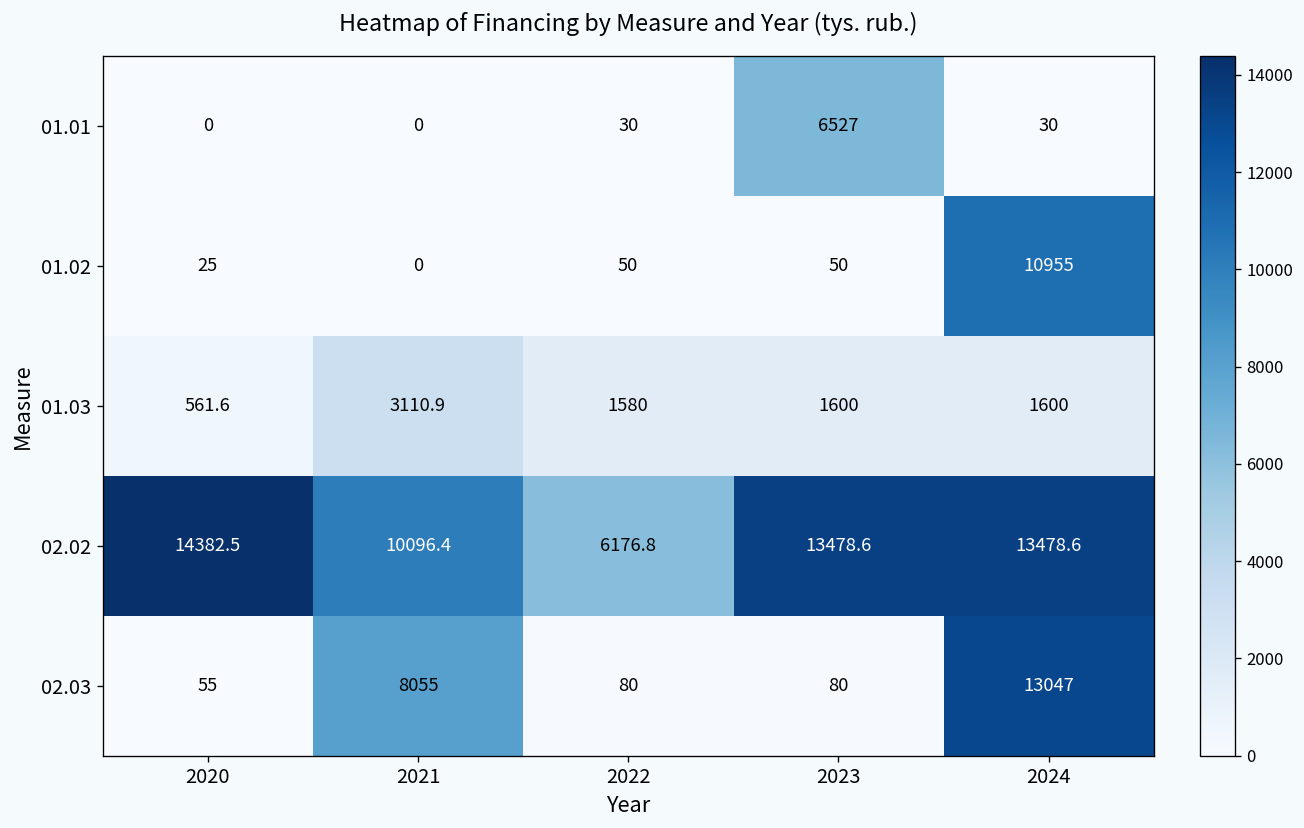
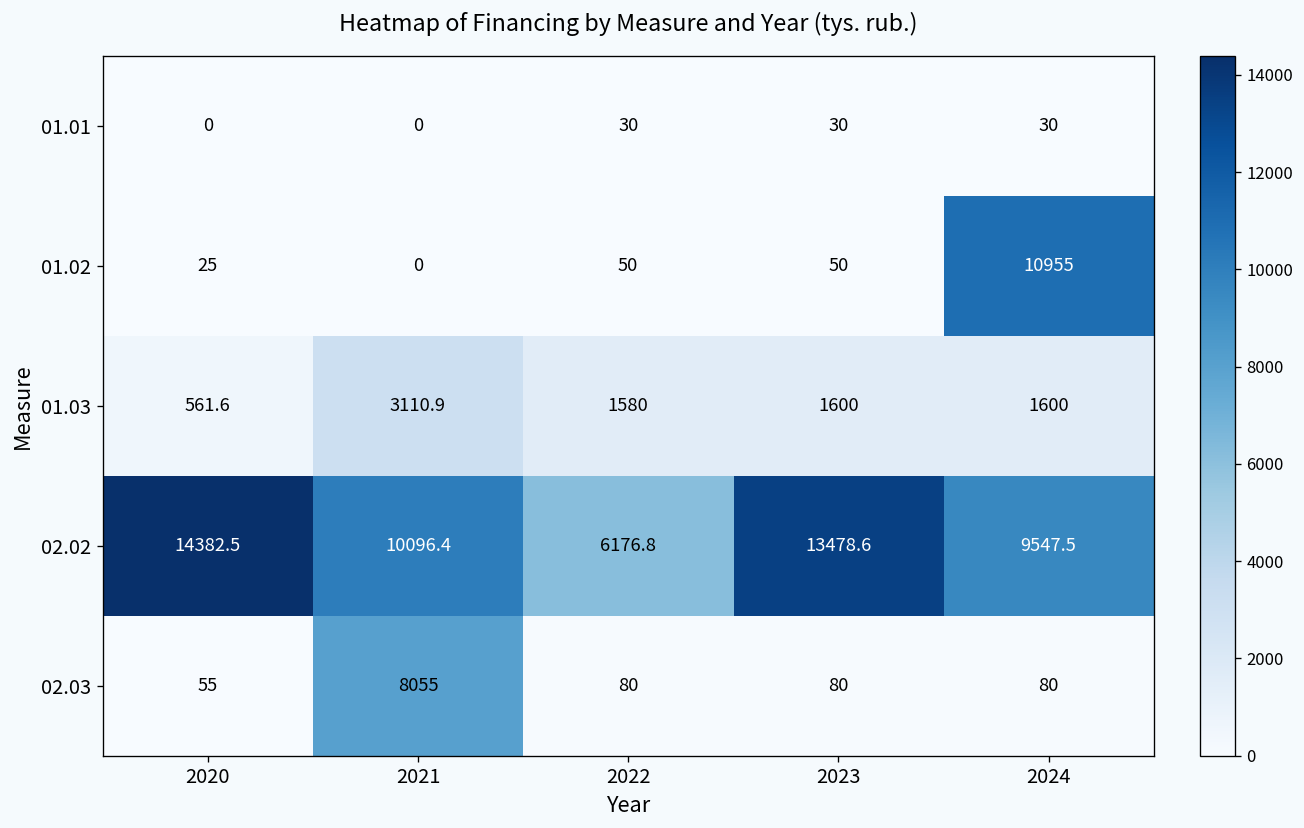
  {
    "01.01": {
      "2020": 0,
      "2021": 0,
      "2022": 30,
-     "2023": 6527,
+     "2023": 30,
      "2024": 30
    },
    "01.02": {
      "2020": 25,
      "2021": 0,
      "2022": 50,
      "2023": 50,
      "2024": 10955
    },
    "01.03": {
      "2020": 561.6,
      "2021": 3110.9,
      "2022": 1580,
      "2023": 1600,
      "2024": 1600
    },
    "02.02": {
      "2020": 14382.5,
      "2021": 10096.4,
      "2022": 6176.8,
      "2023": 13478.6,
-     "2024": 13478.6
+     "2024": 9547.5
    },
    "02.03": {
      "2020": 55,
      "2021": 8055,
      "2022": 80,
      "2023": 80,
-     "2024": 13047
+     "2024": 80
    }
  }
